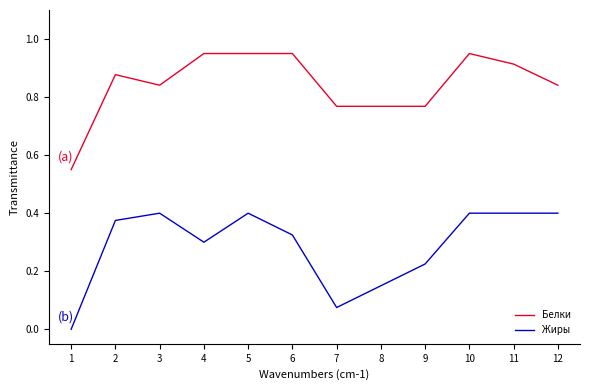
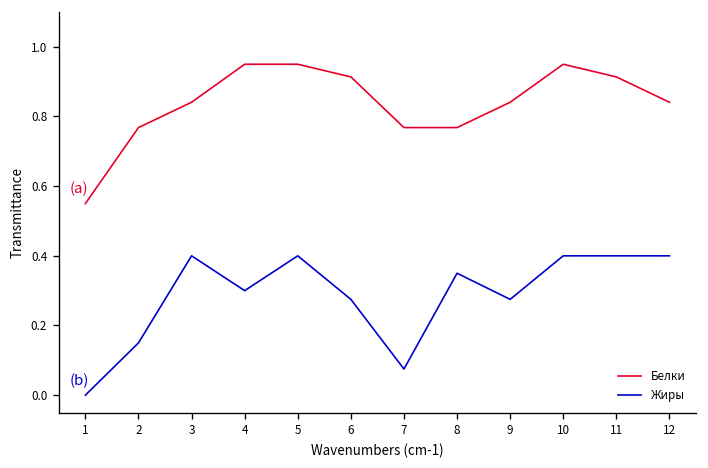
  {
    "Белки": {
      "1": 0.55,
-     "2": 0.88,
+     "2": 0.77,
      "3": 0.84,
      "4": 0.95,
      "5": 0.95,
-     "6": 0.95,
+     "6": 0.91,
      "7": 0.77,
      "8": 0.77,
-     "9": 0.77,
+     "9": 0.84,
      "10": 0.95,
      "11": 0.91,
      "12": 0.84
    },
    "Жиры": {
      "1": 0.00,
-     "2": 0.38,
+     "2": 0.15,
      "3": 0.40,
      "4": 0.30,
      "5": 0.40,
-     "6": 0.33,
+     "6": 0.28,
      "7": 0.08,
-     "8": 0.15,
-     "9": 0.23,
+     "8": 0.35,
+     "9": 0.28,
      "10": 0.40,
      "11": 0.40,
      "12": 0.40
    }
  }
